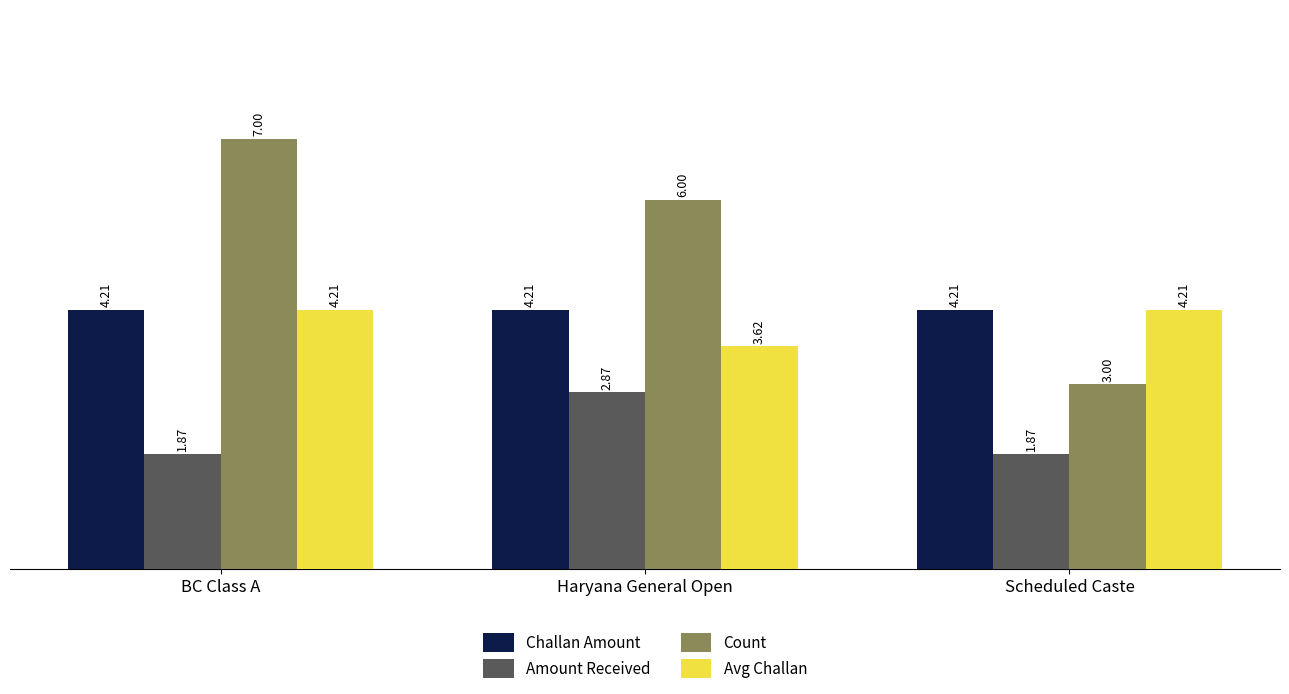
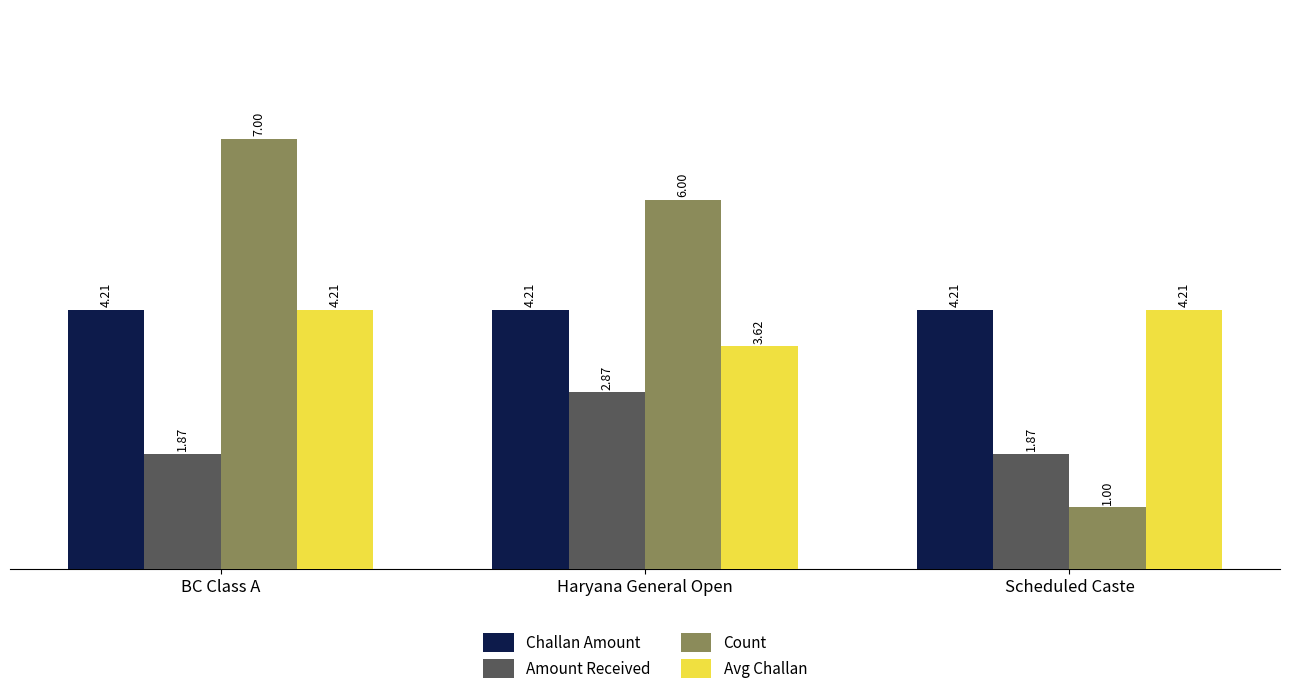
  {
    "Challan Amount": {
      "BC Class A": 4.21,
      "Haryana General Open": 4.21,
      "Scheduled Caste": 4.21
    },
    "Amount Received": {
      "BC Class A": 1.87,
      "Haryana General Open": 2.87,
      "Scheduled Caste": 1.87
    },
    "Count": {
      "BC Class A": 7.00,
      "Haryana General Open": 6.00,
-     "Scheduled Caste": 3.00
+     "Scheduled Caste": 1.00
    },
    "Avg Challan": {
      "BC Class A": 4.21,
      "Haryana General Open": 3.62,
      "Scheduled Caste": 4.21
    }
  }
